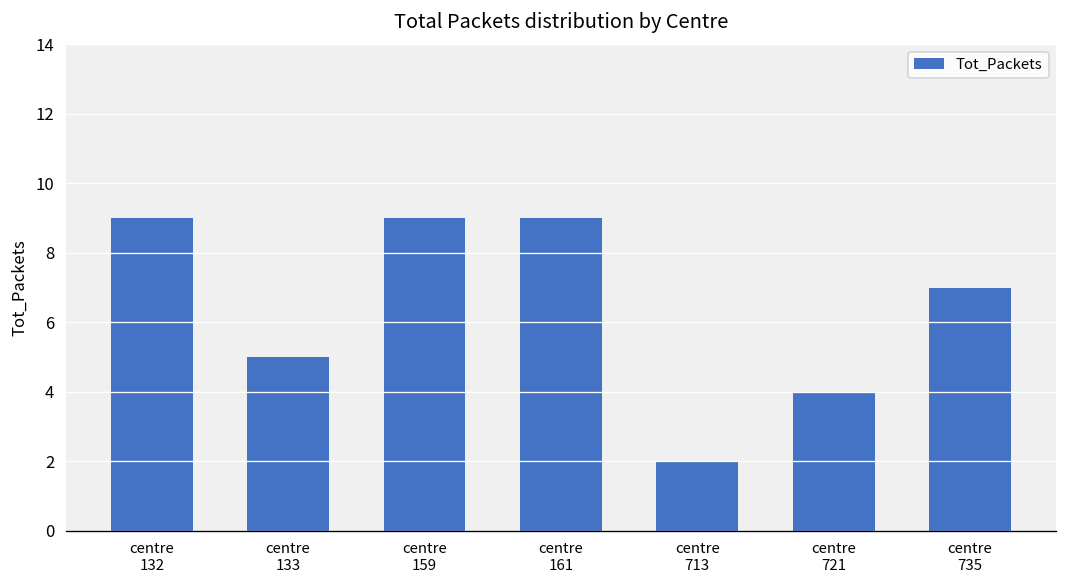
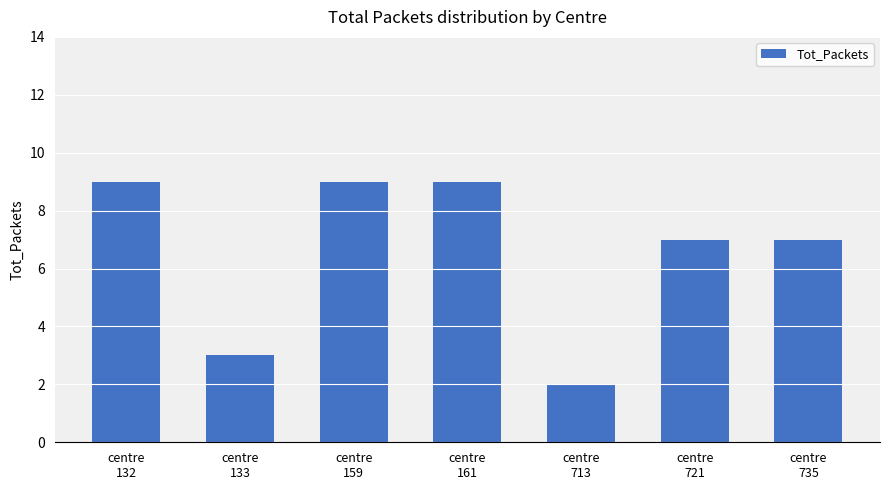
  {
    "centre 132": 9,
-   "centre 133": 5,
+   "centre 133": 3,
    "centre 159": 9,
    "centre 161": 9,
    "centre 713": 2,
-   "centre 721": 4,
+   "centre 721": 7,
    "centre 735": 7
  }
